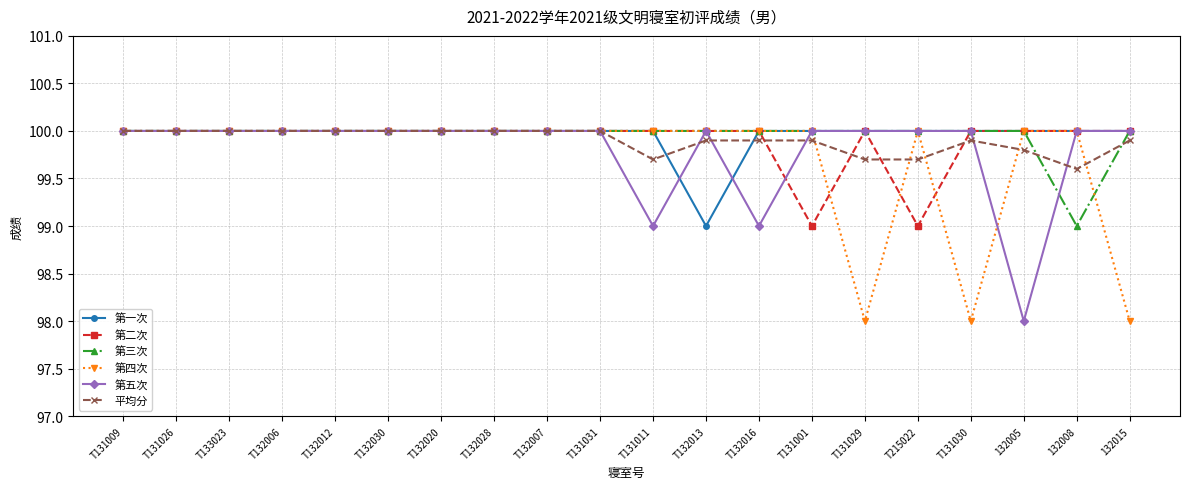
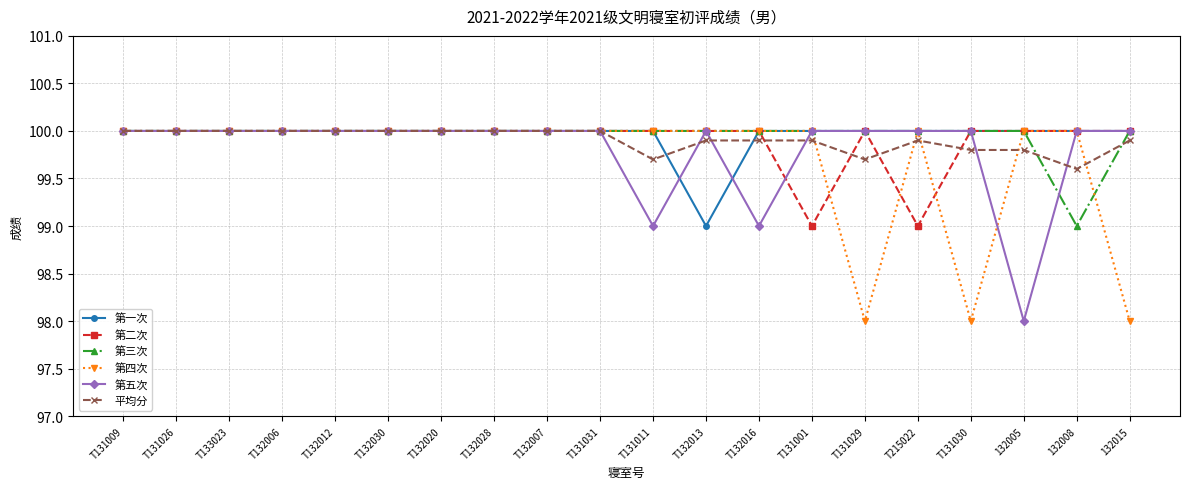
  {
    "第一次": {
      "T132013": 99.0
    },
    "第二次": {
      "T131001": 99.0,
      "T215022": 99.0
    },
    "第三次": {
      "132008": 99.0
    },
    "第四次": {
      "T131029": 98.0,
      "T131030": 98.0,
      "132015": 98.0
    },
    "第五次": {
      "T131011": 99.0,
      "T132016": 99.0,
      "132005": 98.0
    },
    "平均分": {
      "T131011": 99.7,
      "T132013": 99.9,
      "T132016": 99.9,
      "T131001": 99.9,
      "T131029": 99.7,
-     "T215022": 99.7,
-     "T131030": 99.9,
+     "T215022": 99.9,
+     "T131030": 99.8,
      "132005": 99.8,
      "132008": 99.6,
      "132015": 99.9
    }
  }
